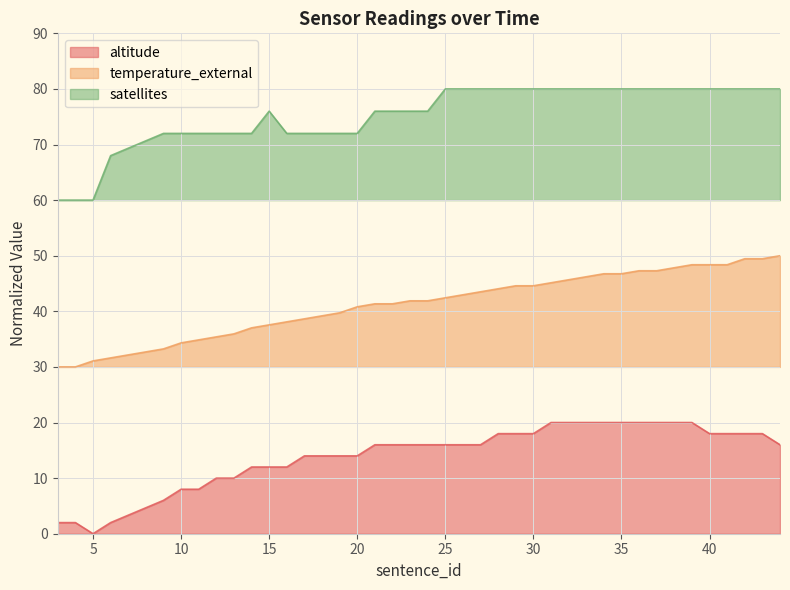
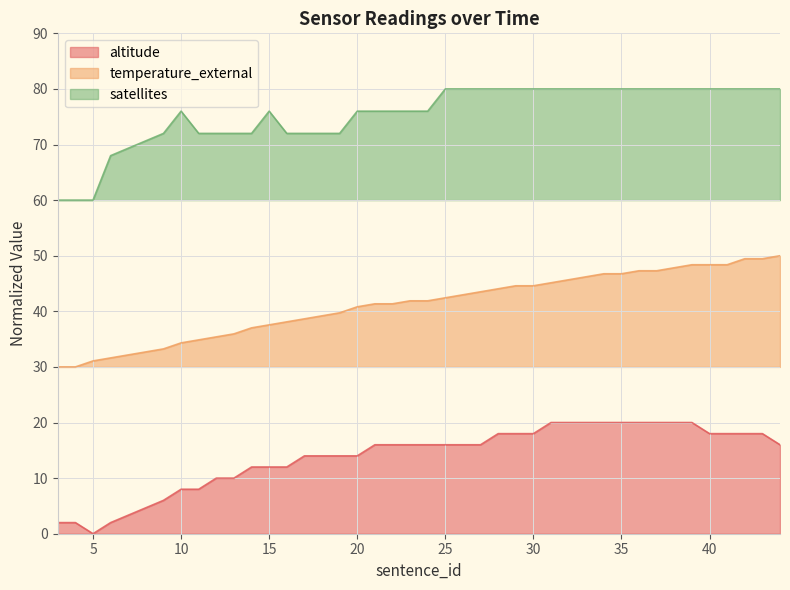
  {
    "satellites": {
      "5": 60,
-     "10": 72,
+     "10": 76,
      "15": 76,
-     "20": 72,
+     "20": 76,
      "25": 80,
      "30": 80,
      "35": 80,
      "40": 80
    }
  }
